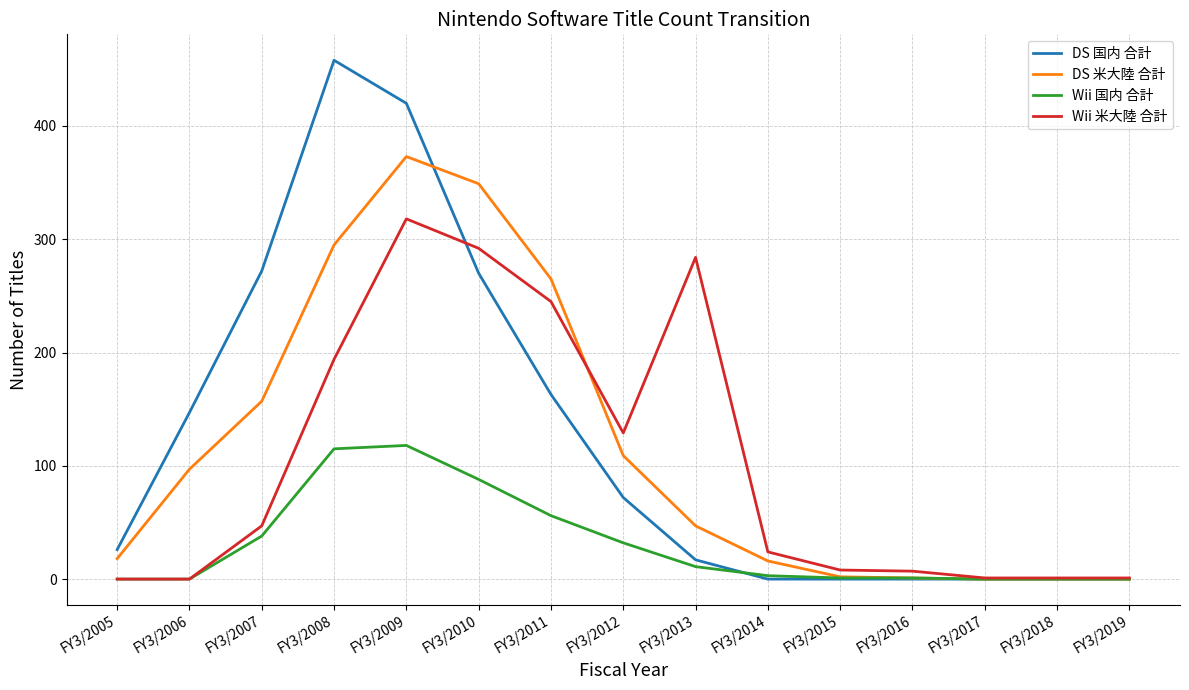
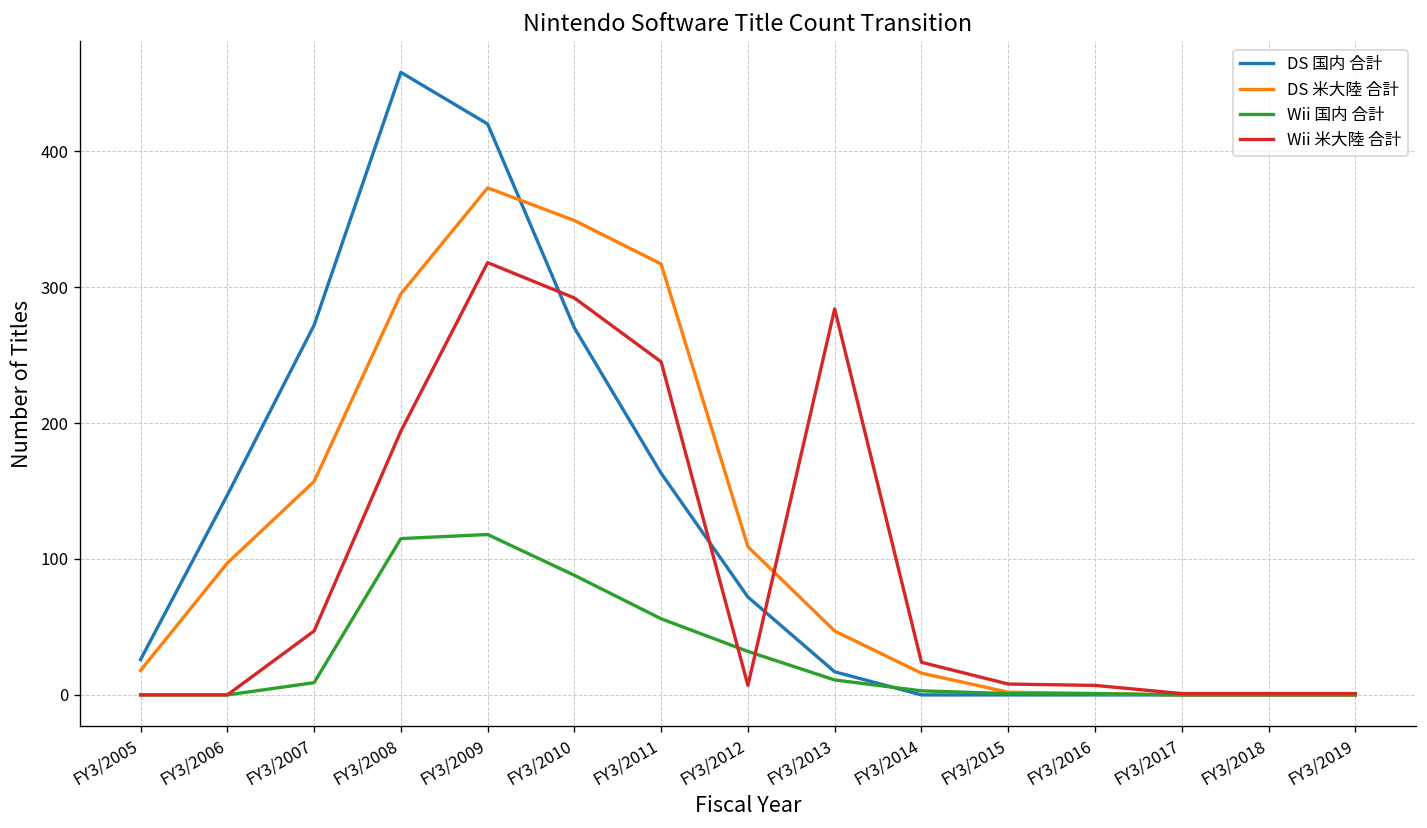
  {
    "DS 国内 合計": {
      "FY3/2005": 26,
      "FY3/2006": 147,
      "FY3/2007": 272,
      "FY3/2008": 458,
      "FY3/2009": 420,
      "FY3/2010": 270,
      "FY3/2011": 163,
      "FY3/2012": 72,
      "FY3/2013": 17,
      "FY3/2014": 0
    },
    "DS 米大陸 合計": {
      "FY3/2005": 18,
      "FY3/2006": 97,
      "FY3/2007": 157,
      "FY3/2008": 295,
      "FY3/2009": 373,
      "FY3/2010": 349,
-     "FY3/2011": 265,
+     "FY3/2011": 317,
      "FY3/2012": 109,
      "FY3/2013": 47,
      "FY3/2014": 16
    },
    "Wii 国内 合計": {
-     "FY3/2007": 38,
+     "FY3/2007": 9,
      "FY3/2008": 115,
      "FY3/2009": 118,
      "FY3/2010": 88,
      "FY3/2011": 56,
      "FY3/2012": 32,
      "FY3/2013": 11,
      "FY3/2014": 3
    },
    "Wii 米大陸 合計": {
      "FY3/2007": 47,
      "FY3/2008": 194,
      "FY3/2009": 318,
      "FY3/2010": 292,
      "FY3/2011": 245,
-     "FY3/2012": 129,
+     "FY3/2012": 7,
      "FY3/2013": 284,
      "FY3/2014": 24,
      "FY3/2015": 8,
      "FY3/2016": 7
    }
  }
